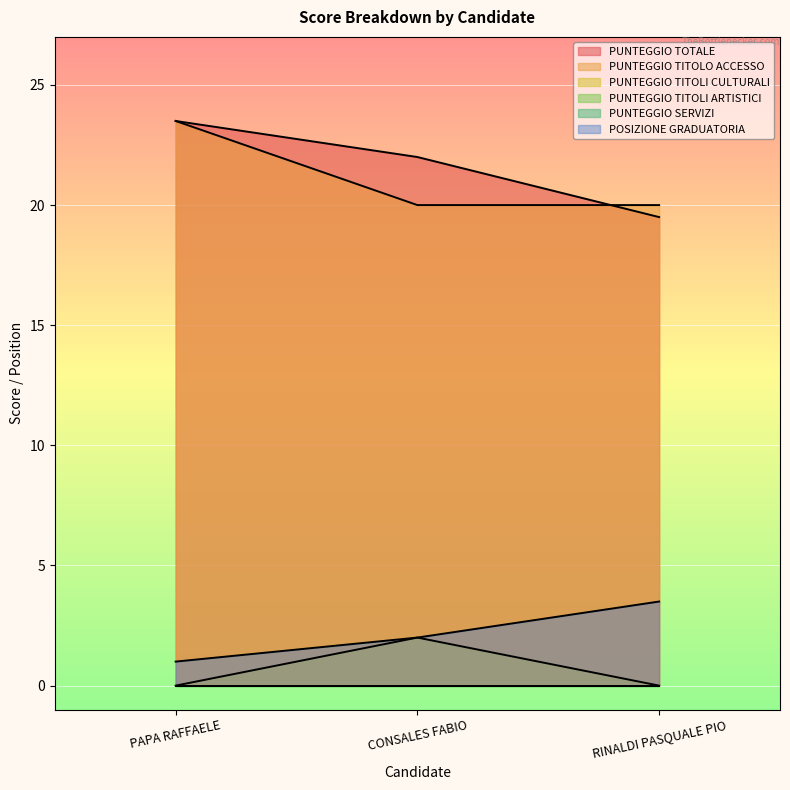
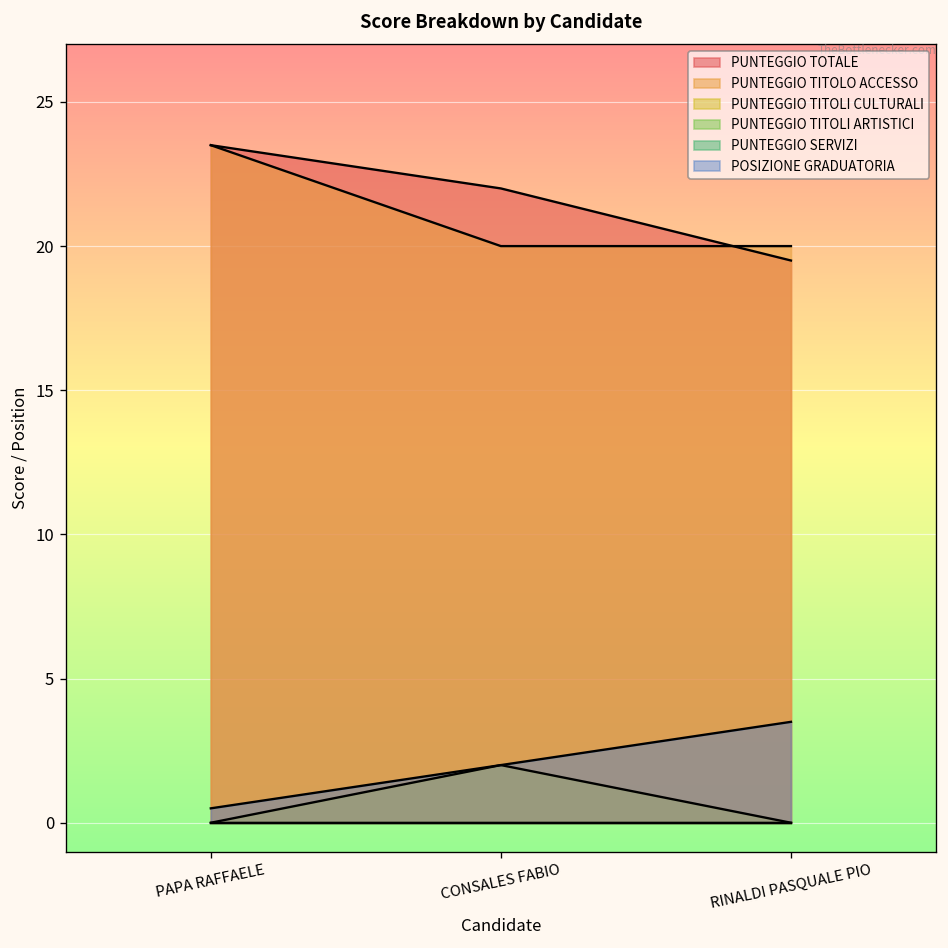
  {
    "PUNTEGGIO TOTALE": {
      "CONSALES FABIO": 22.0,
      "RINALDI PASQUALE PIO": 19.5
    },
    "PUNTEGGIO SERVIZI": {
      "CONSALES FABIO": 0.0
    },
    "POSIZIONE GRADUATORIA": {
-     "PAPA RAFFAELE": 1.0,
+     "PAPA RAFFAELE": 0.5,
      "RINALDI PASQUALE PIO": 3.5
    }
  }
